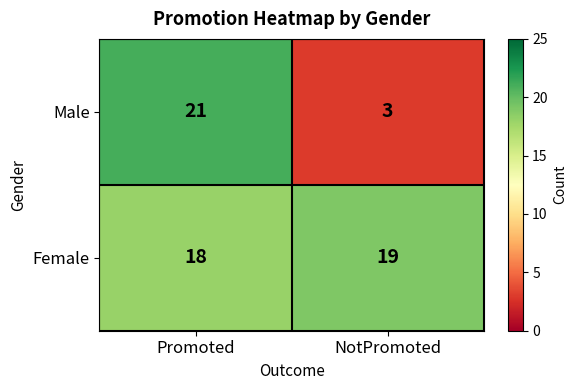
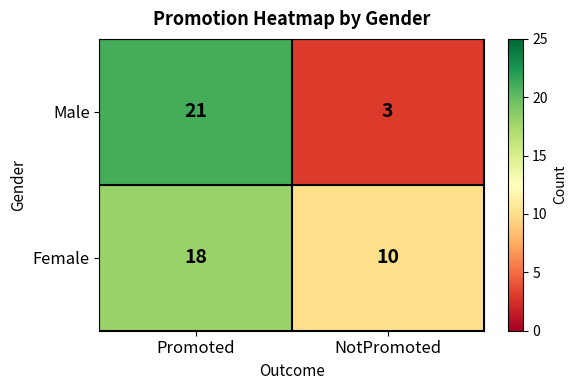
  {
    "Male": {
      "Promoted": 21,
      "NotPromoted": 3
    },
    "Female": {
      "Promoted": 18,
-     "NotPromoted": 19
+     "NotPromoted": 10
    }
  }
